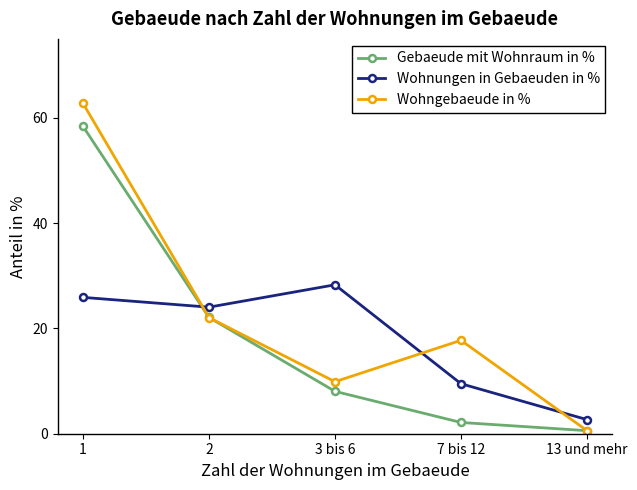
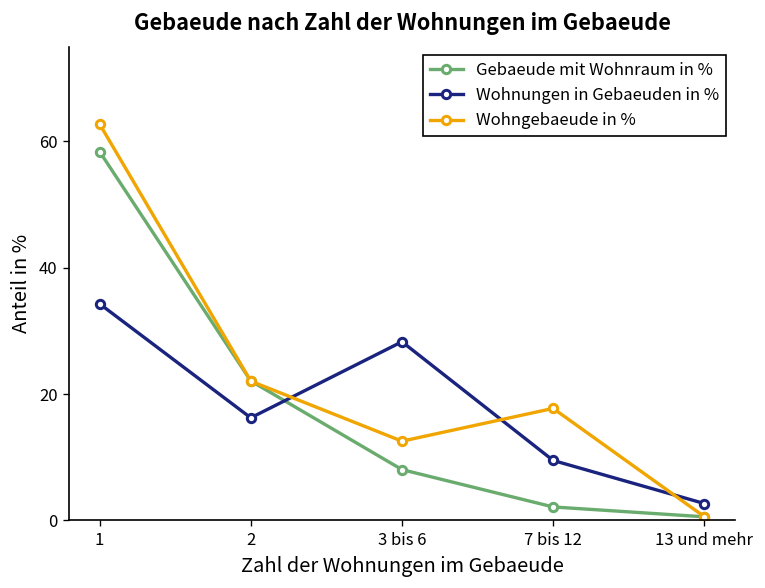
  {
    "Gebaeude mit Wohnraum in %": {
      "1": 58,
      "3 bis 6": 8,
      "7 bis 12": 2
    },
    "Wohnungen in Gebaeuden in %": {
-     "1": 26,
-     "2": 24,
+     "1": 34,
+     "2": 16,
      "3 bis 6": 28,
      "7 bis 12": 10,
      "13 und mehr": 3
    },
    "Wohngebaeude in %": {
      "1": 63,
-     "3 bis 6": 10,
+     "3 bis 6": 13,
      "7 bis 12": 18
    }
  }
